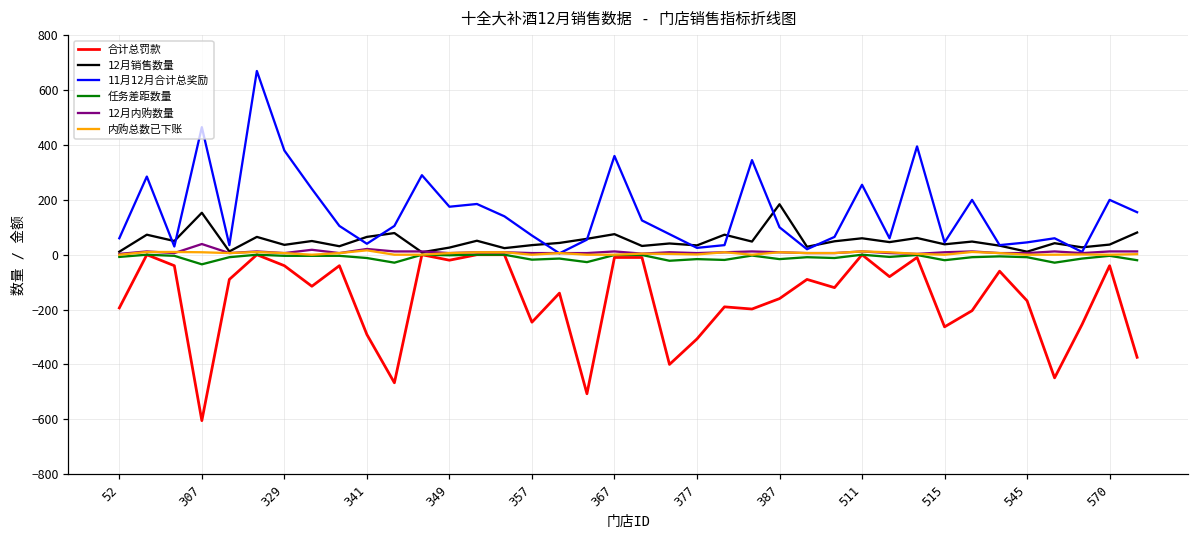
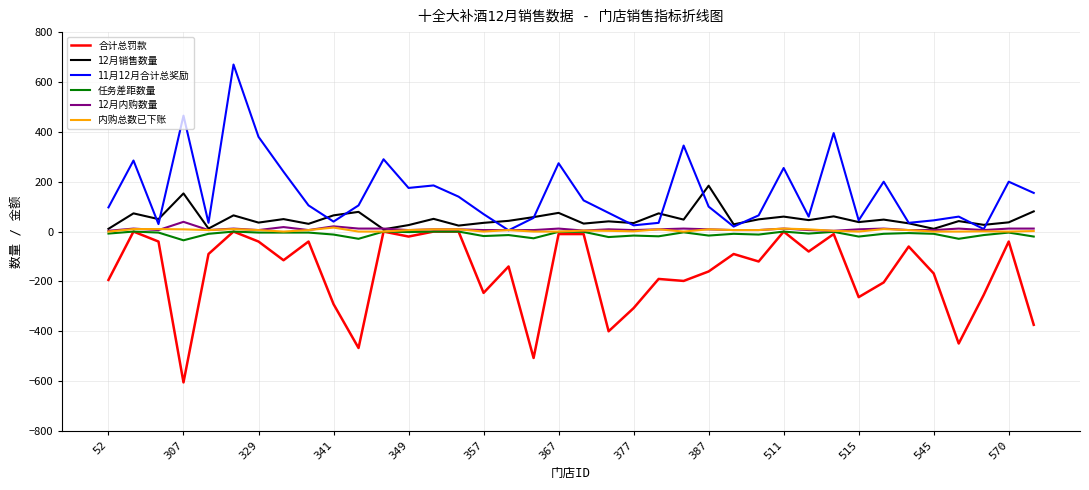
  {
    "合计总罚款": {
      "52": -190,
      "307": -610,
      "329": -40,
      "341": -290,
      "349": -20,
      "357": -250,
      "377": -310,
      "387": -160,
      "515": -260,
      "545": -170,
      "570": -40
    },
    "12月销售数量": {
      "307": 150,
      "329": 40,
      "341": 70,
      "349": 30,
      "357": 40,
      "367": 80,
      "387": 180,
      "511": 60,
      "570": 40
    },
    "11月12月合计总奖励": {
-     "52": 60,
+     "52": 100,
      "329": 380,
      "341": 40,
      "349": 180,
      "357": 70,
-     "367": 360,
+     "367": 270,
      "387": 100,
      "511": 260,
      "545": 50,
      "570": 200
    },
    "任务差距数量": {
      "307": -40,
      "341": -10,
      "357": -20,
      "377": -20,
      "387": -20,
      "515": -20
    },
    "12月内购数量": {
      "307": 40,
      "367": 10,
      "570": 10
    },
    "内购总数已下账": {
      "307": 10
    }
  }
